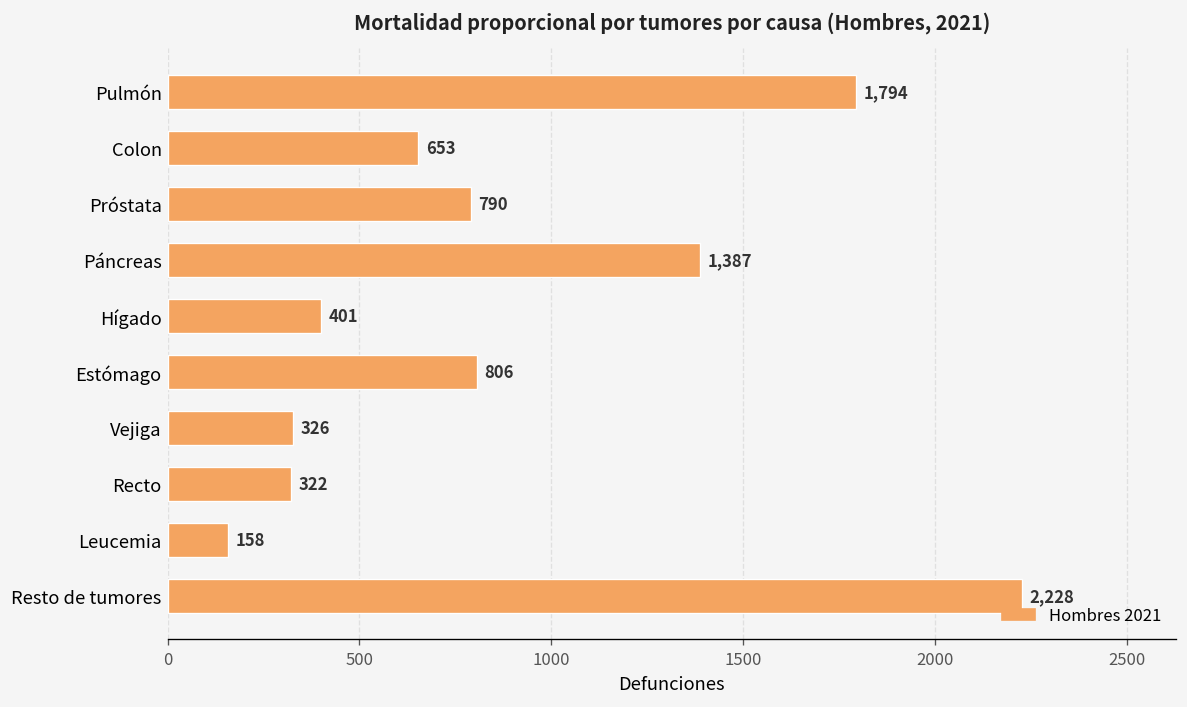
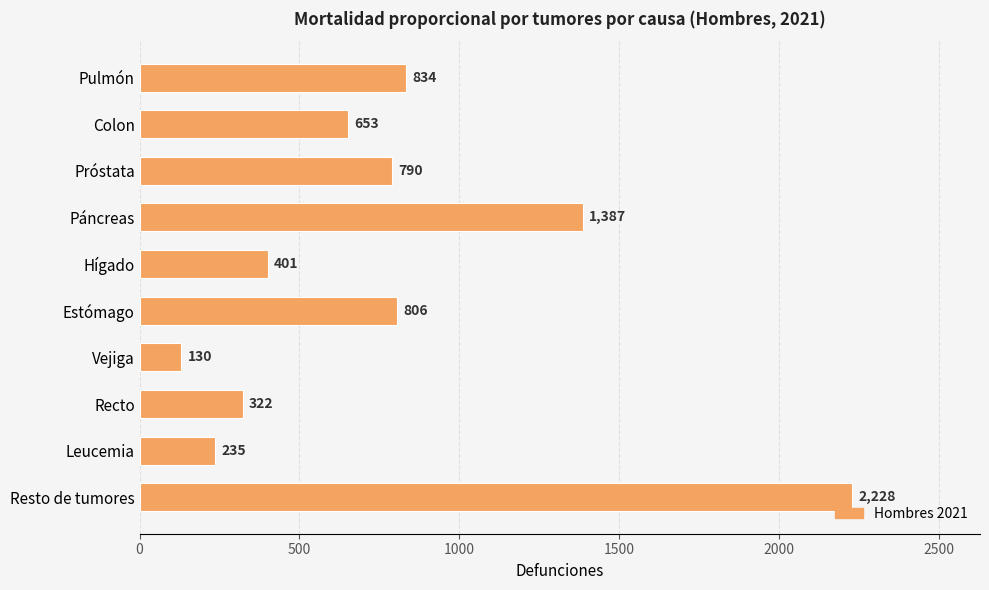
  {
-   "Pulmón": "1,794",
+   "Pulmón": "834",
    "Colon": "653",
    "Próstata": "790",
    "Páncreas": "1,387",
    "Hígado": "401",
    "Estómago": "806",
-   "Vejiga": "326",
+   "Vejiga": "130",
    "Recto": "322",
-   "Leucemia": "158",
+   "Leucemia": "235",
    "Resto de tumores": "2,228"
  }
